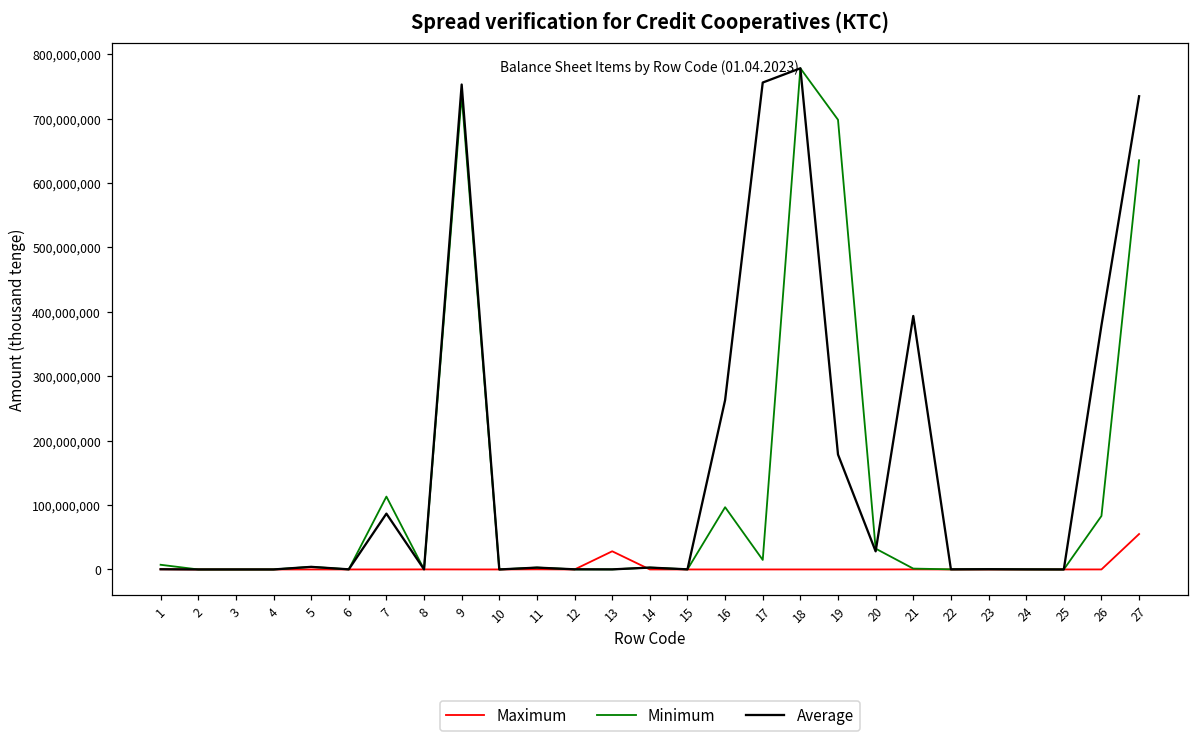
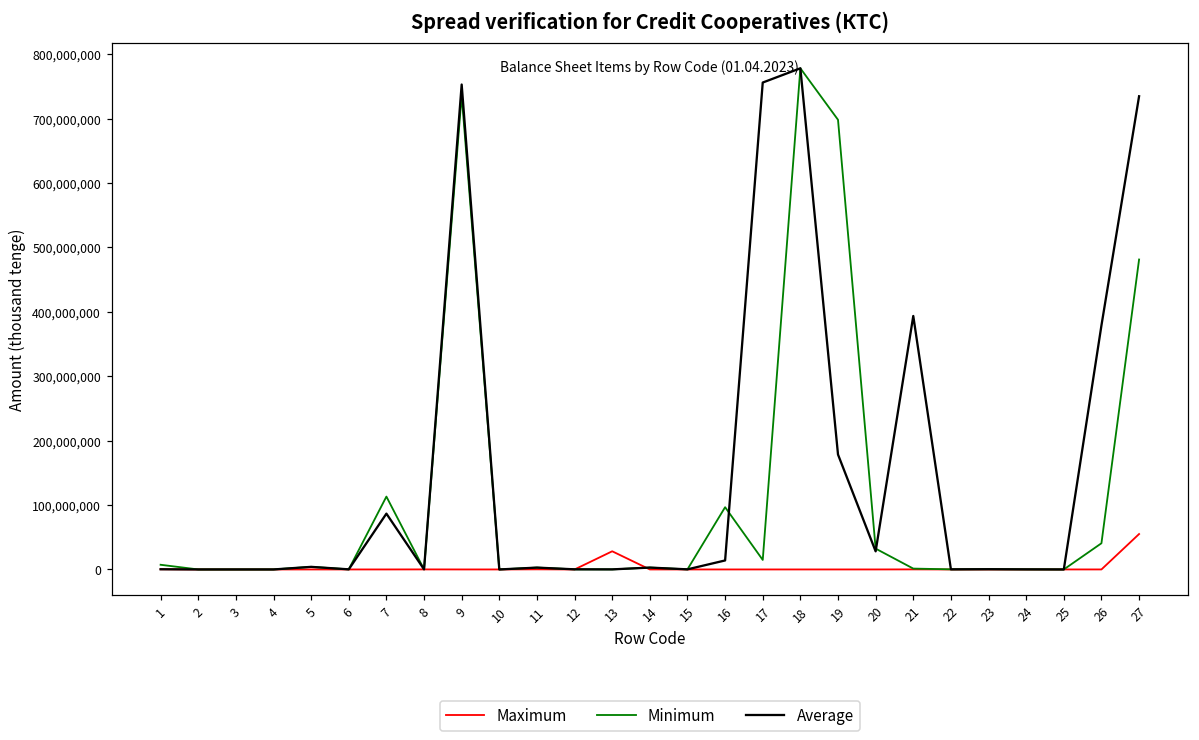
  {
    "Maximum": {
      "7": "0",
      "9": "0",
      "13": "30,000,000",
      "16": "0",
      "17": "0",
      "18": "0",
      "19": "0",
      "20": "0",
      "26": "0",
      "27": "50,000,000"
    },
    "Minimum": {
      "1": "10,000,000",
      "7": "110,000,000",
      "9": "740,000,000",
      "16": "100,000,000",
      "17": "10,000,000",
      "19": "700,000,000",
-     "26": "80,000,000",
-     "27": "640,000,000"
+     "26": "40,000,000",
+     "27": "480,000,000"
    },
    "Average": {
      "7": "90,000,000",
      "9": "750,000,000",
-     "16": "260,000,000",
+     "16": "10,000,000",
      "17": "760,000,000",
      "19": "180,000,000",
      "21": "390,000,000",
      "26": "380,000,000",
      "27": "730,000,000"
    }
  }
